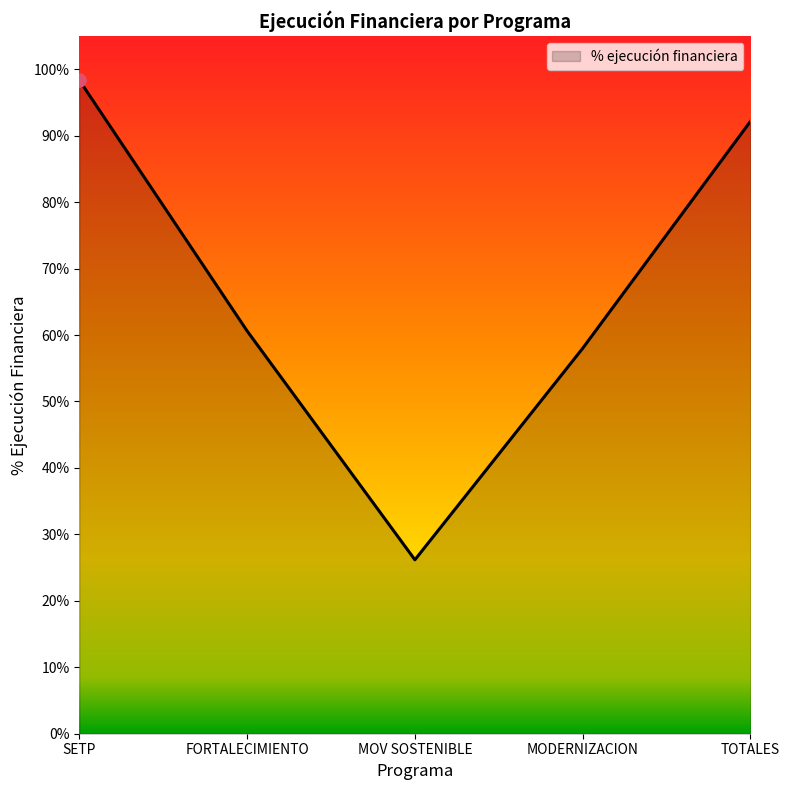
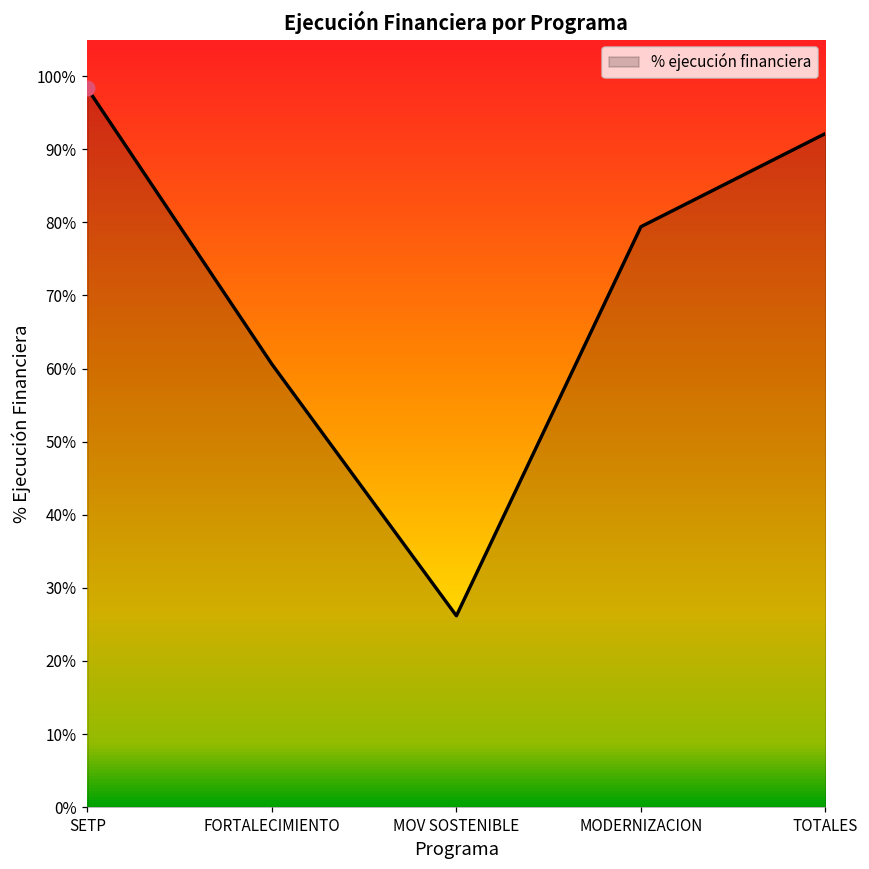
  {
    "% ejecución financiera": {
      "FORTALECIMIENTO": "61%",
      "MOV SOSTENIBLE": "26%",
-     "MODERNIZACION": "58%",
+     "MODERNIZACION": "79%",
      "TOTALES": "92%"
    }
  }
